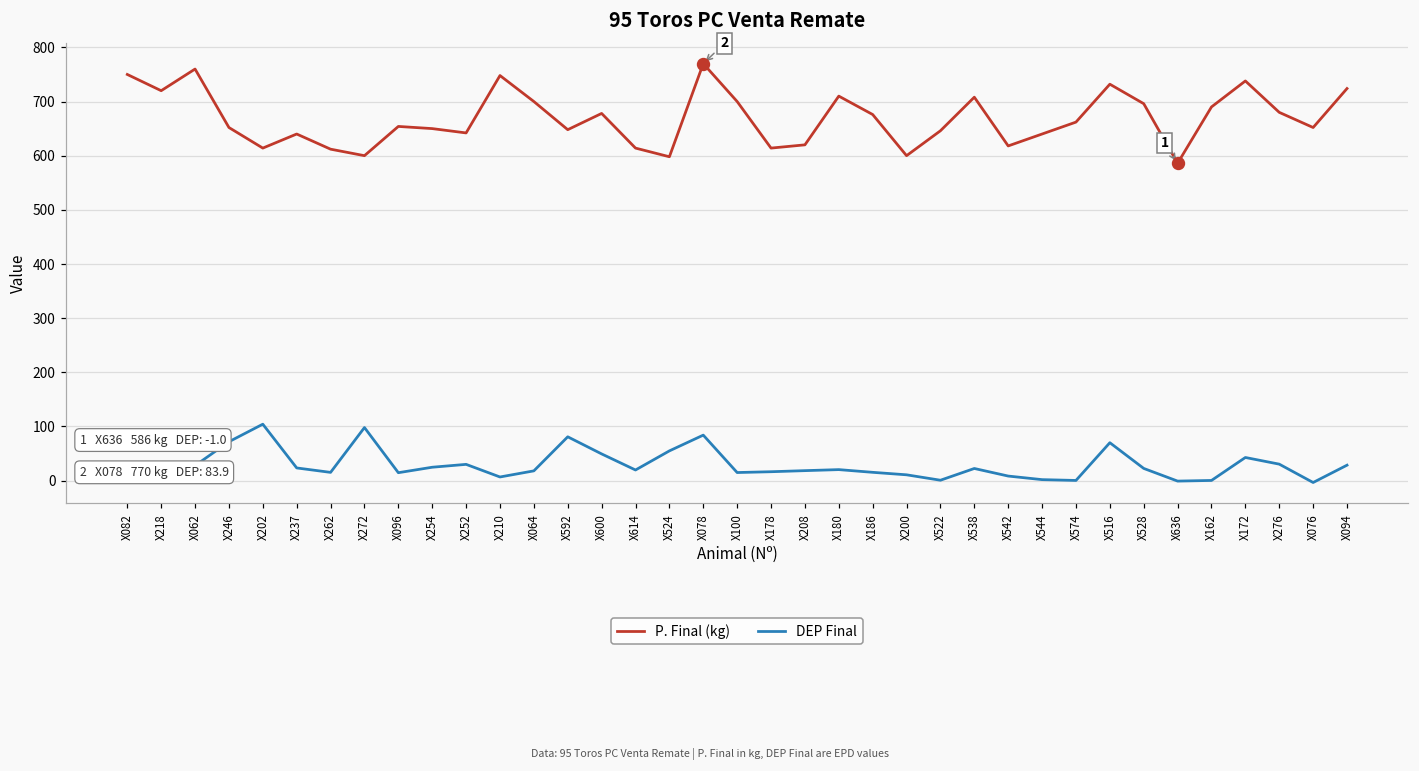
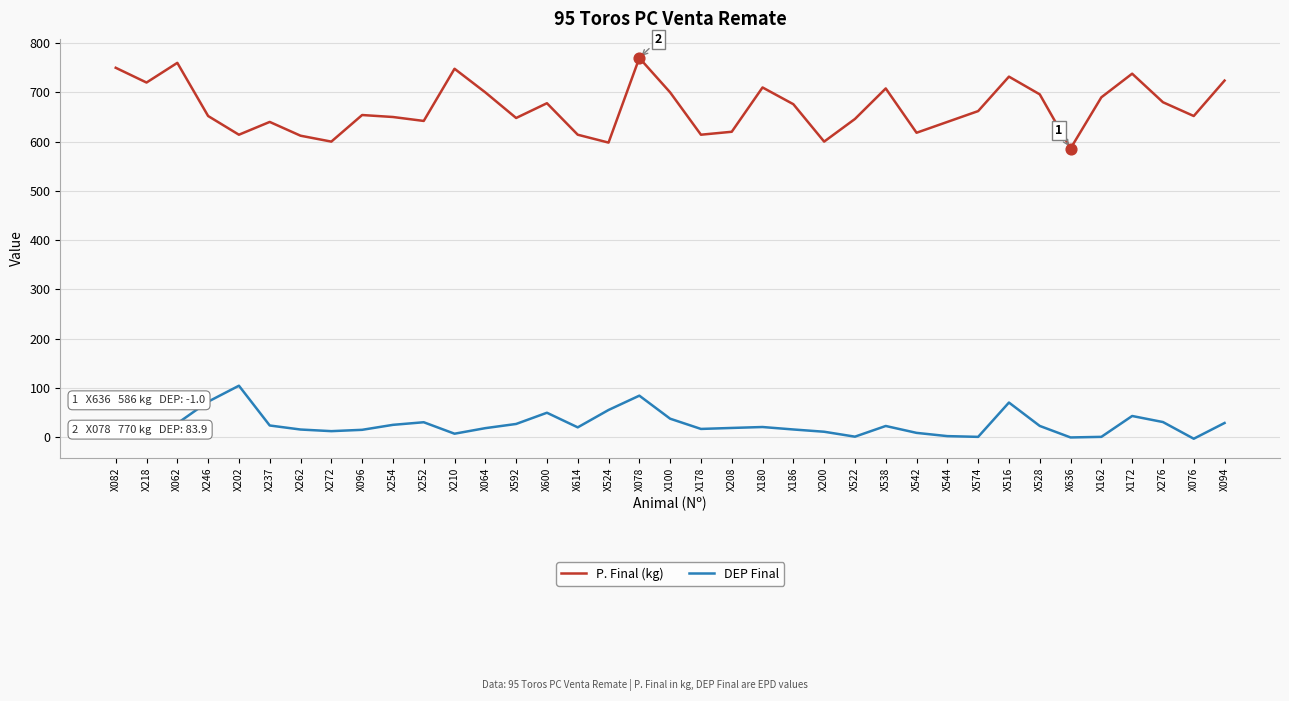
  {
    "DEP Final": {
      "X202": 100,
      "X237": 20,
      "X262": 20,
-     "X272": 100,
+     "X272": 10,
      "X096": 10,
      "X254": 20,
      "X252": 30,
      "X210": 10,
      "X064": 20,
-     "X592": 80,
+     "X592": 30,
      "X600": 50,
      "X614": 20,
      "X524": 50,
      "X078": 80,
-     "X100": 10,
+     "X100": 40,
      "X178": 20,
      "X208": 20,
      "X180": 20,
      "X186": 20,
      "X200": 10,
      "X522": 0,
      "X538": 20,
      "X542": 10,
      "X544": 0,
      "X574": 0,
      "X516": 70,
      "X528": 20,
      "X636": 0,
      "X162": 0,
      "X172": 40,
      "X276": 30,
      "X076": 0,
      "X094": 30
    }
  }
